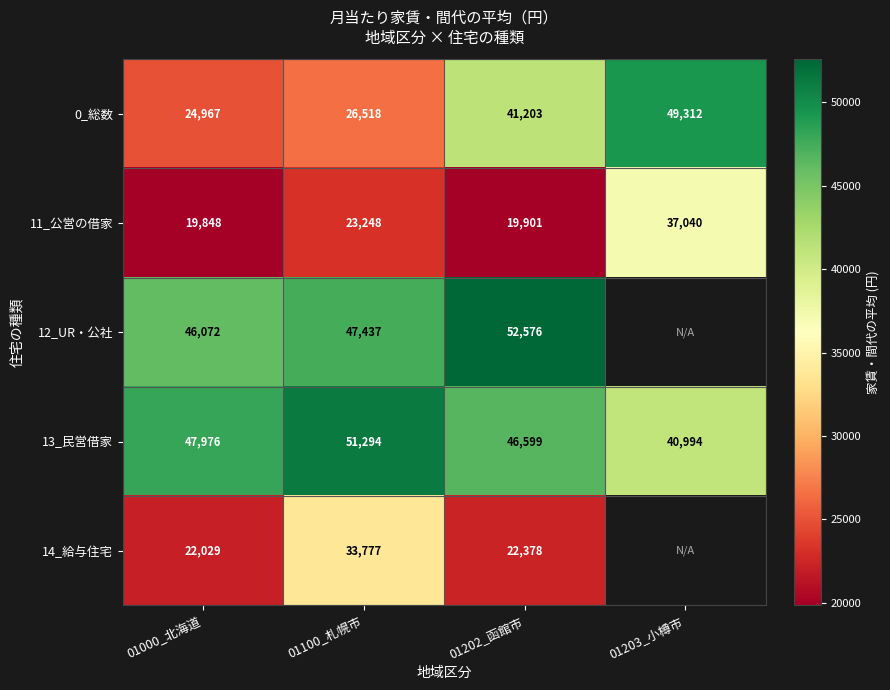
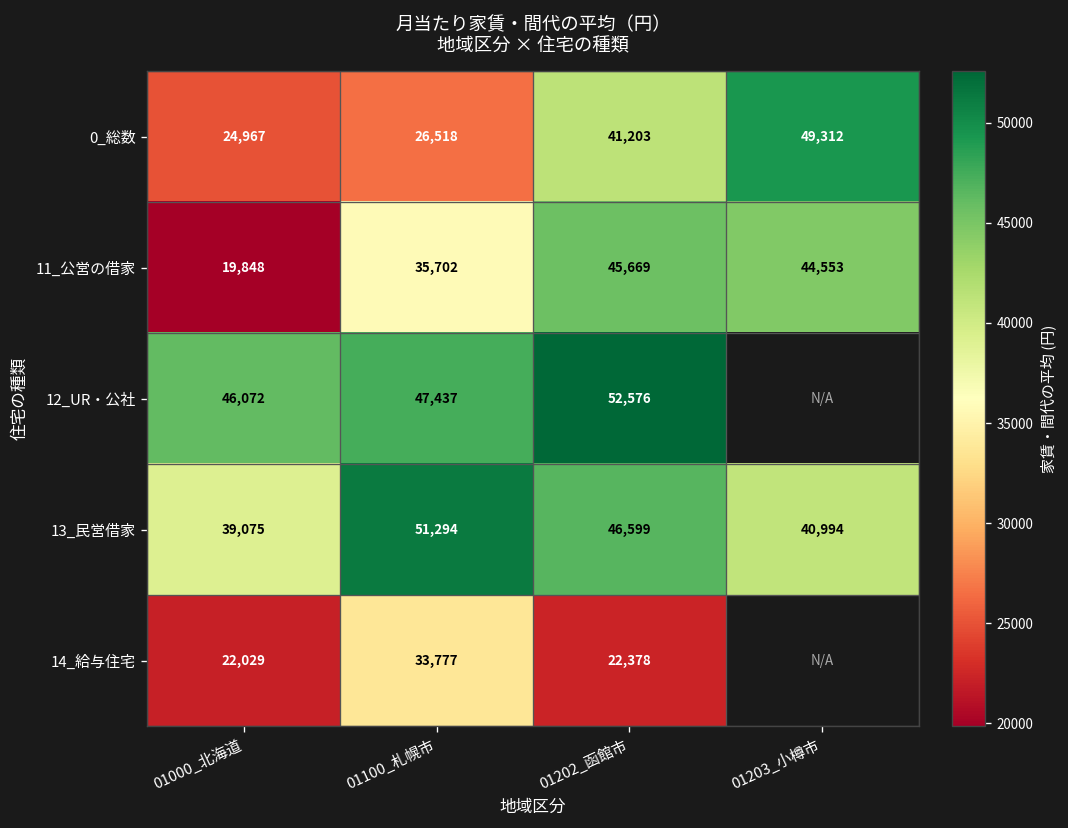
  {
    "0_総数": {
      "01000_北海道": "24,967",
      "01100_札幌市": "26,518",
      "01202_函館市": "41,203",
      "01203_小樽市": "49,312"
    },
    "11_公営の借家": {
      "01000_北海道": "19,848",
-     "01100_札幌市": "23,248",
-     "01202_函館市": "19,901",
-     "01203_小樽市": "37,040"
+     "01100_札幌市": "35,702",
+     "01202_函館市": "45,669",
+     "01203_小樽市": "44,553"
    },
    "12_UR・公社": {
      "01000_北海道": "46,072",
      "01100_札幌市": "47,437",
      "01202_函館市": "52,576"
    },
    "13_民営借家": {
-     "01000_北海道": "47,976",
+     "01000_北海道": "39,075",
      "01100_札幌市": "51,294",
      "01202_函館市": "46,599",
      "01203_小樽市": "40,994"
    },
    "14_給与住宅": {
      "01000_北海道": "22,029",
      "01100_札幌市": "33,777",
      "01202_函館市": "22,378"
    }
  }
